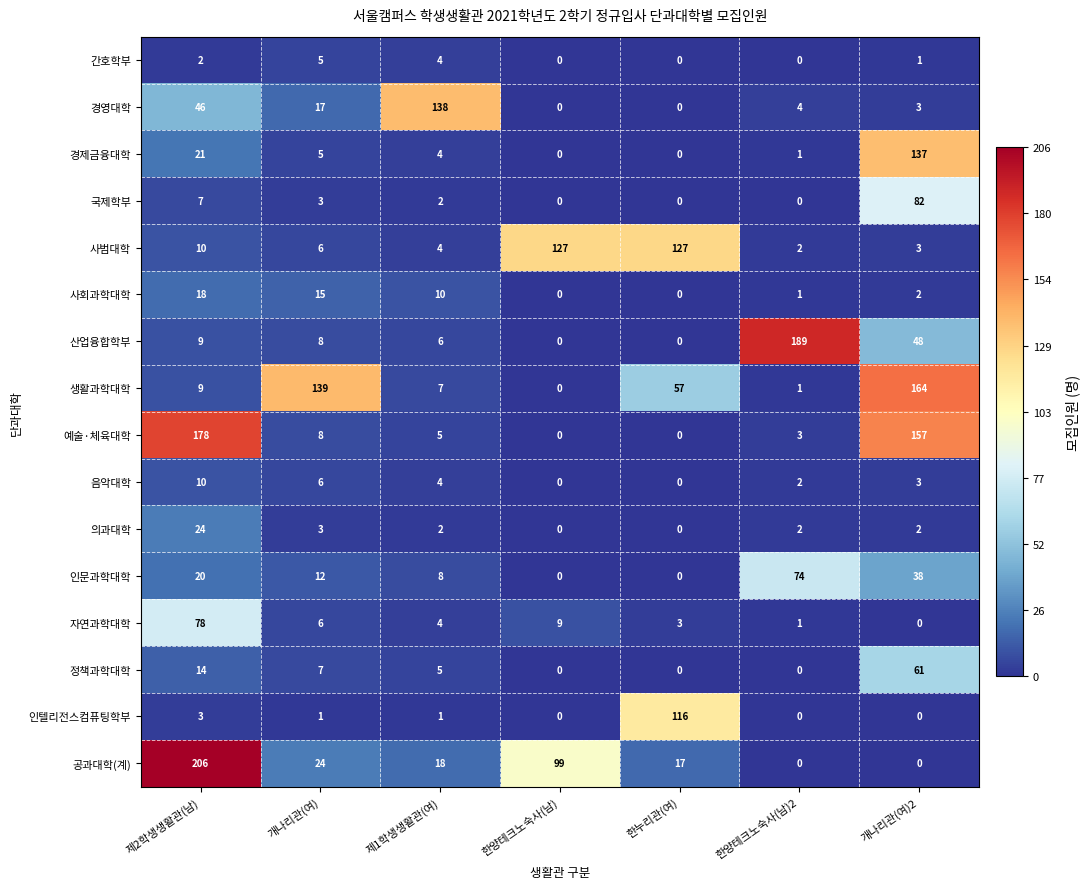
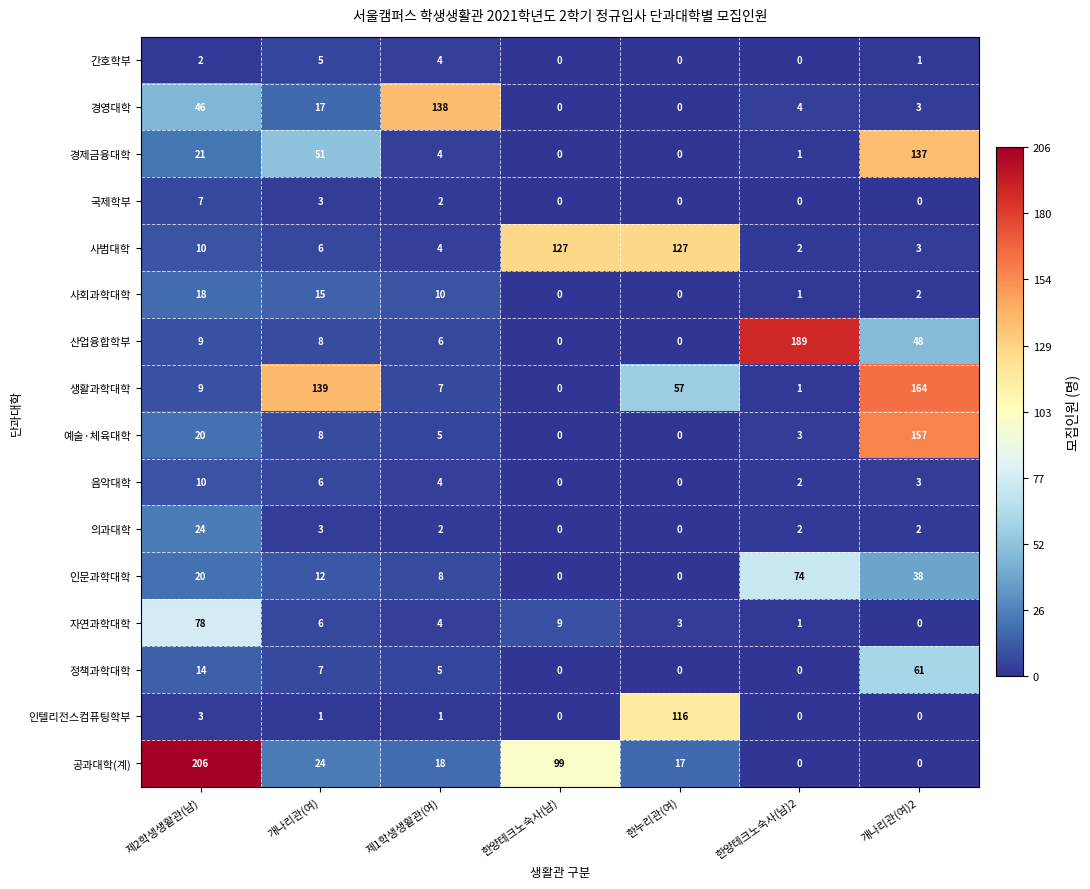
  {
    "간호학부": {
      "제2학생생활관(남)": 2,
      "개나리관(여)": 5,
      "제1학생생활관(여)": 4,
      "한양테크노숙사(남)": 0,
      "한누리관(여)": 0,
      "한양테크노숙사(남)2": 0,
      "개나리관(여)2": 1
    },
    "경영대학": {
      "제2학생생활관(남)": 46,
      "개나리관(여)": 17,
      "제1학생생활관(여)": 138,
      "한양테크노숙사(남)": 0,
      "한누리관(여)": 0,
      "한양테크노숙사(남)2": 4,
      "개나리관(여)2": 3
    },
    "경제금융대학": {
      "제2학생생활관(남)": 21,
-     "개나리관(여)": 5,
+     "개나리관(여)": 51,
      "제1학생생활관(여)": 4,
      "한양테크노숙사(남)": 0,
      "한누리관(여)": 0,
      "한양테크노숙사(남)2": 1,
      "개나리관(여)2": 137
    },
    "국제학부": {
      "제2학생생활관(남)": 7,
      "개나리관(여)": 3,
      "제1학생생활관(여)": 2,
      "한양테크노숙사(남)": 0,
      "한누리관(여)": 0,
      "한양테크노숙사(남)2": 0,
-     "개나리관(여)2": 82
+     "개나리관(여)2": 0
    },
    "사범대학": {
      "제2학생생활관(남)": 10,
      "개나리관(여)": 6,
      "제1학생생활관(여)": 4,
      "한양테크노숙사(남)": 127,
      "한누리관(여)": 127,
      "한양테크노숙사(남)2": 2,
      "개나리관(여)2": 3
    },
    "사회과학대학": {
      "제2학생생활관(남)": 18,
      "개나리관(여)": 15,
      "제1학생생활관(여)": 10,
      "한양테크노숙사(남)": 0,
      "한누리관(여)": 0,
      "한양테크노숙사(남)2": 1,
      "개나리관(여)2": 2
    },
    "산업융합학부": {
      "제2학생생활관(남)": 9,
      "개나리관(여)": 8,
      "제1학생생활관(여)": 6,
      "한양테크노숙사(남)": 0,
      "한누리관(여)": 0,
      "한양테크노숙사(남)2": 189,
      "개나리관(여)2": 48
    },
    "생활과학대학": {
      "제2학생생활관(남)": 9,
      "개나리관(여)": 139,
      "제1학생생활관(여)": 7,
      "한양테크노숙사(남)": 0,
      "한누리관(여)": 57,
      "한양테크노숙사(남)2": 1,
      "개나리관(여)2": 164
    },
    "예술·체육대학": {
-     "제2학생생활관(남)": 178,
+     "제2학생생활관(남)": 20,
      "개나리관(여)": 8,
      "제1학생생활관(여)": 5,
      "한양테크노숙사(남)": 0,
      "한누리관(여)": 0,
      "한양테크노숙사(남)2": 3,
      "개나리관(여)2": 157
    },
    "음악대학": {
      "제2학생생활관(남)": 10,
      "개나리관(여)": 6,
      "제1학생생활관(여)": 4,
      "한양테크노숙사(남)": 0,
      "한누리관(여)": 0,
      "한양테크노숙사(남)2": 2,
      "개나리관(여)2": 3
    },
    "의과대학": {
      "제2학생생활관(남)": 24,
      "개나리관(여)": 3,
      "제1학생생활관(여)": 2,
      "한양테크노숙사(남)": 0,
      "한누리관(여)": 0,
      "한양테크노숙사(남)2": 2,
      "개나리관(여)2": 2
    },
    "인문과학대학": {
      "제2학생생활관(남)": 20,
      "개나리관(여)": 12,
      "제1학생생활관(여)": 8,
      "한양테크노숙사(남)": 0,
      "한누리관(여)": 0,
      "한양테크노숙사(남)2": 74,
      "개나리관(여)2": 38
    },
    "자연과학대학": {
      "제2학생생활관(남)": 78,
      "개나리관(여)": 6,
      "제1학생생활관(여)": 4,
      "한양테크노숙사(남)": 9,
      "한누리관(여)": 3,
      "한양테크노숙사(남)2": 1,
      "개나리관(여)2": 0
    },
    "정책과학대학": {
      "제2학생생활관(남)": 14,
      "개나리관(여)": 7,
      "제1학생생활관(여)": 5,
      "한양테크노숙사(남)": 0,
      "한누리관(여)": 0,
      "한양테크노숙사(남)2": 0,
      "개나리관(여)2": 61
    },
    "인텔리전스컴퓨팅학부": {
      "제2학생생활관(남)": 3,
      "개나리관(여)": 1,
      "제1학생생활관(여)": 1,
      "한양테크노숙사(남)": 0,
      "한누리관(여)": 116,
      "한양테크노숙사(남)2": 0,
      "개나리관(여)2": 0
    },
    "공과대학(계)": {
      "제2학생생활관(남)": 206,
      "개나리관(여)": 24,
      "제1학생생활관(여)": 18,
      "한양테크노숙사(남)": 99,
      "한누리관(여)": 17,
      "한양테크노숙사(남)2": 0,
      "개나리관(여)2": 0
    }
  }
